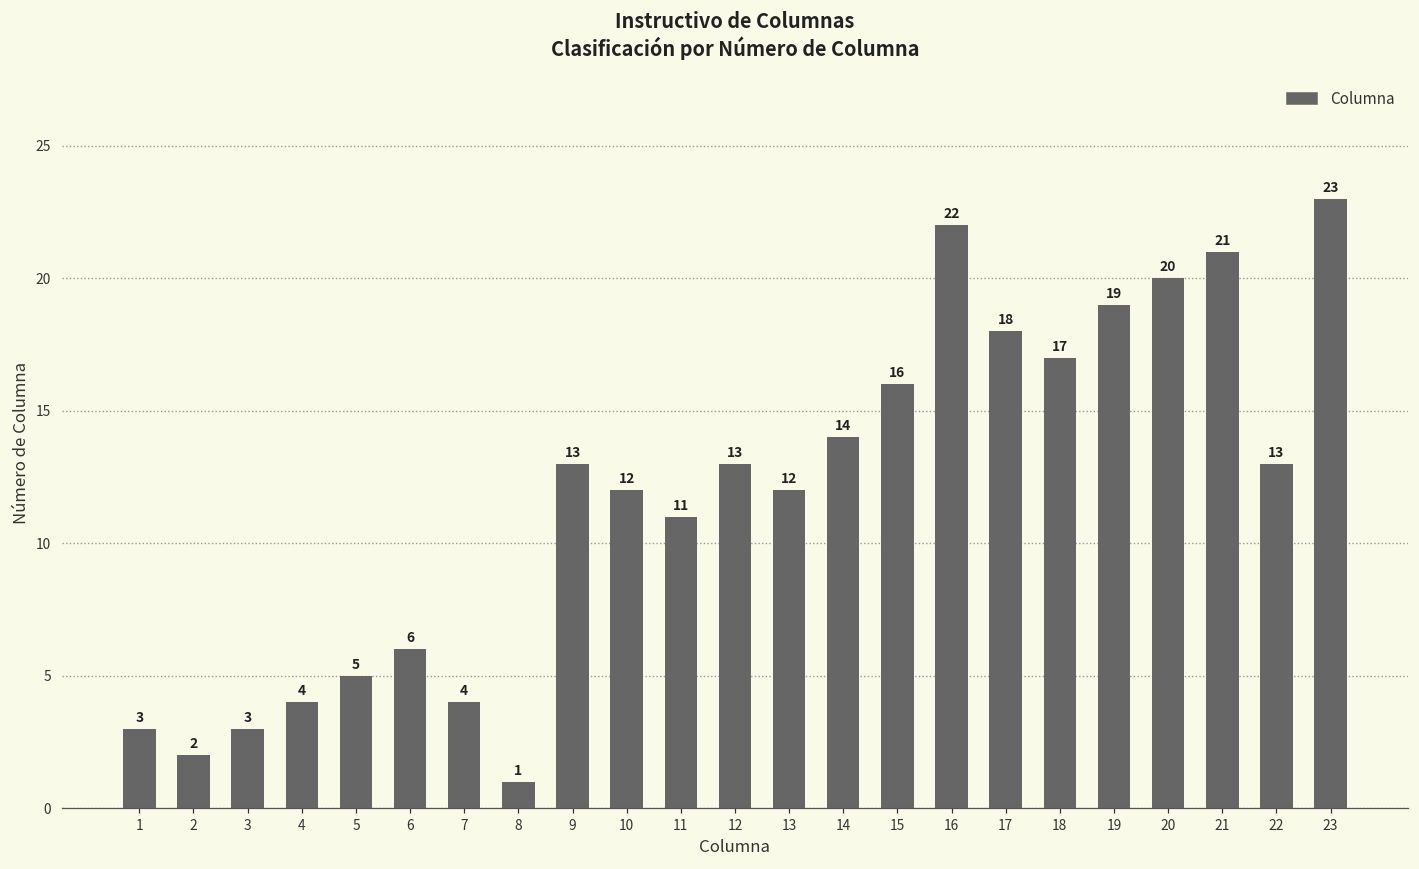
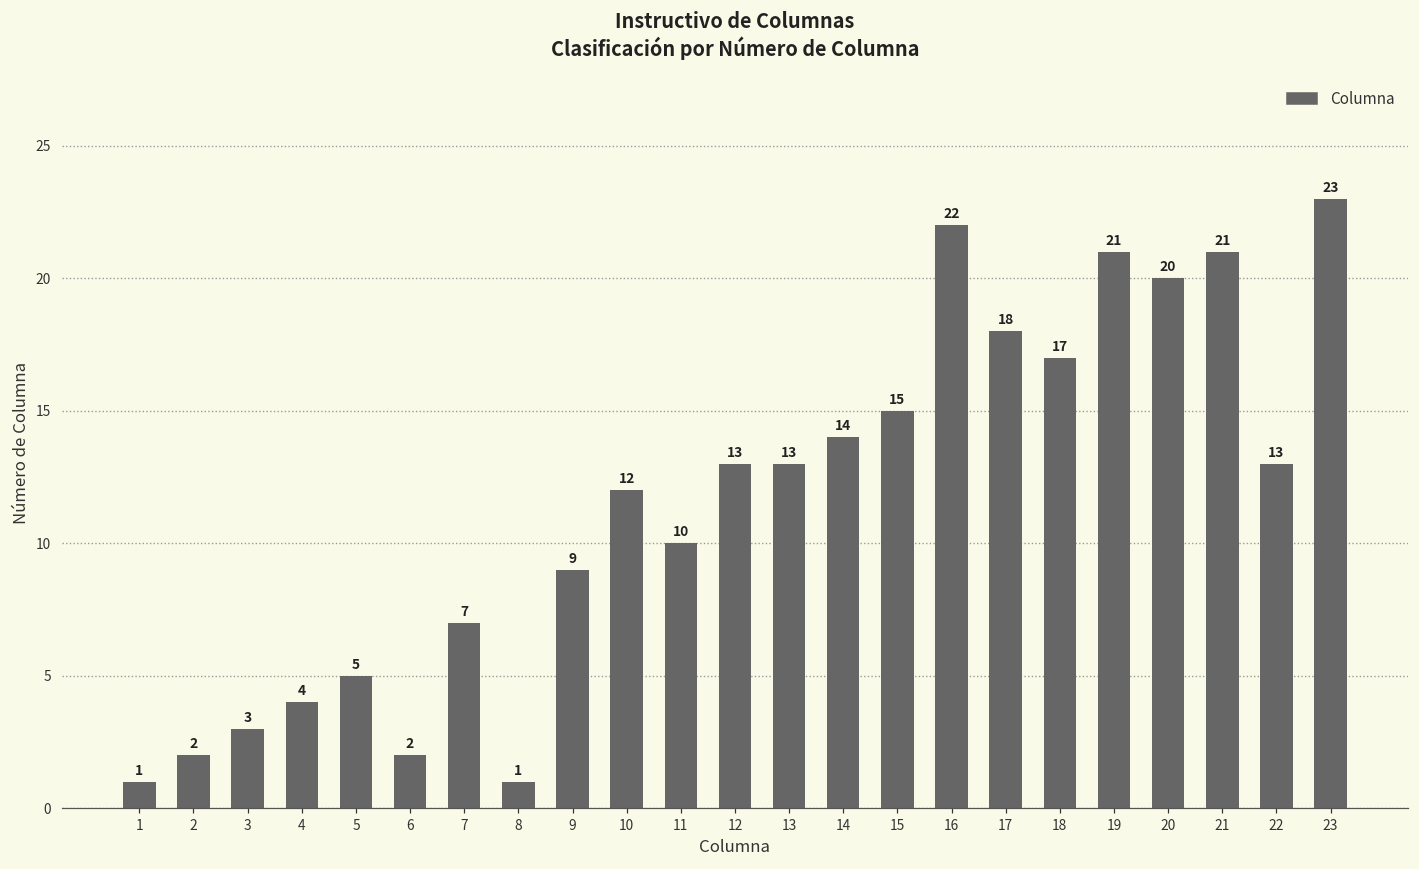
  {
-   "1": 3,
+   "1": 1,
    "2": 2,
    "3": 3,
    "4": 4,
    "5": 5,
-   "6": 6,
-   "7": 4,
+   "6": 2,
+   "7": 7,
    "8": 1,
-   "9": 13,
+   "9": 9,
    "10": 12,
-   "11": 11,
+   "11": 10,
    "12": 13,
-   "13": 12,
+   "13": 13,
    "14": 14,
-   "15": 16,
+   "15": 15,
    "16": 22,
    "17": 18,
    "18": 17,
-   "19": 19,
+   "19": 21,
    "20": 20,
    "21": 21,
    "22": 13,
    "23": 23
  }
